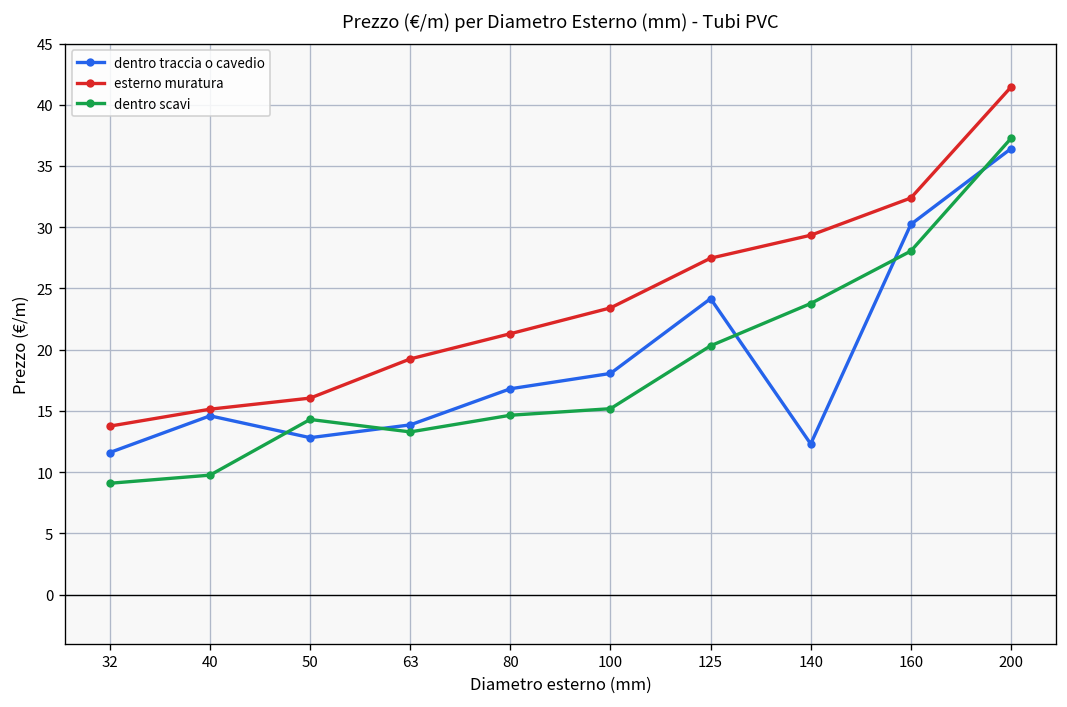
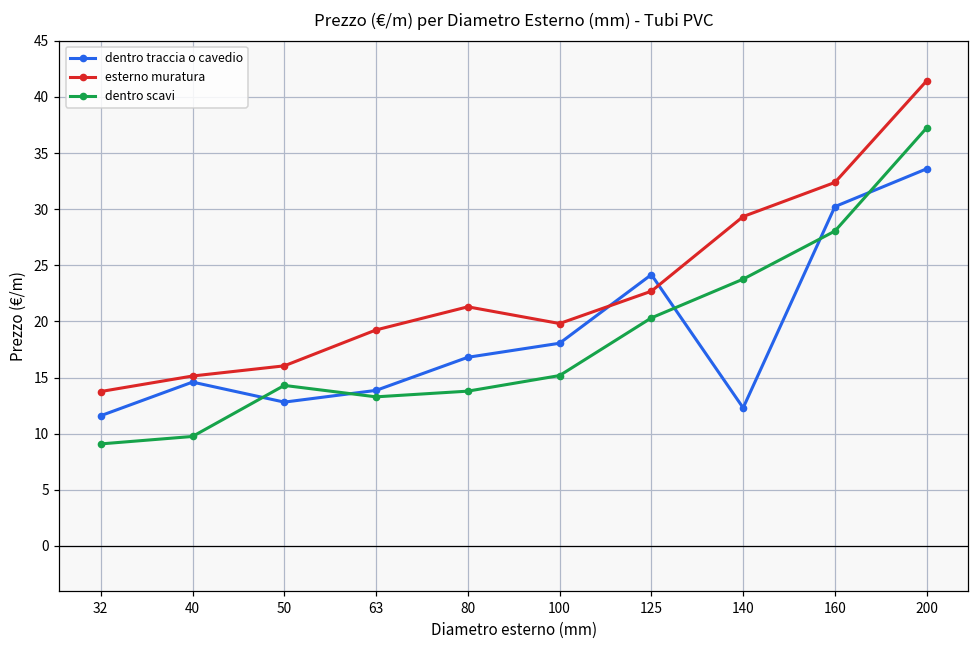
  {
    "dentro traccia o cavedio": {
      "32": 11.6,
      "40": 14.6,
      "50": 12.8,
      "63": 13.9,
      "80": 16.8,
      "100": 18.1,
      "125": 24.2,
      "140": 12.3,
      "160": 30.2,
-     "200": 36.4
+     "200": 33.6
    },
    "esterno muratura": {
      "32": 13.8,
      "40": 15.1,
      "50": 16.0,
      "63": 19.2,
      "80": 21.3,
-     "100": 23.4,
-     "125": 27.5,
+     "100": 19.8,
+     "125": 22.7,
      "140": 29.3,
      "160": 32.4,
      "200": 41.4
    },
    "dentro scavi": {
      "32": 9.1,
      "40": 9.8,
      "50": 14.3,
      "63": 13.3,
-     "80": 14.6,
+     "80": 13.8,
      "100": 15.2,
      "125": 20.3,
      "140": 23.8,
      "160": 28.1,
      "200": 37.2
    }
  }
